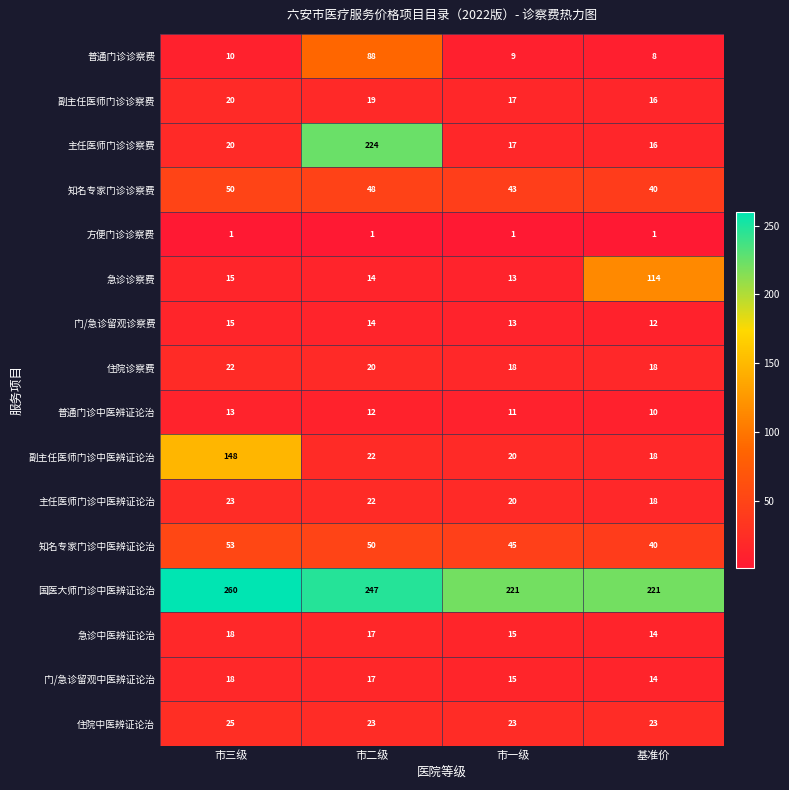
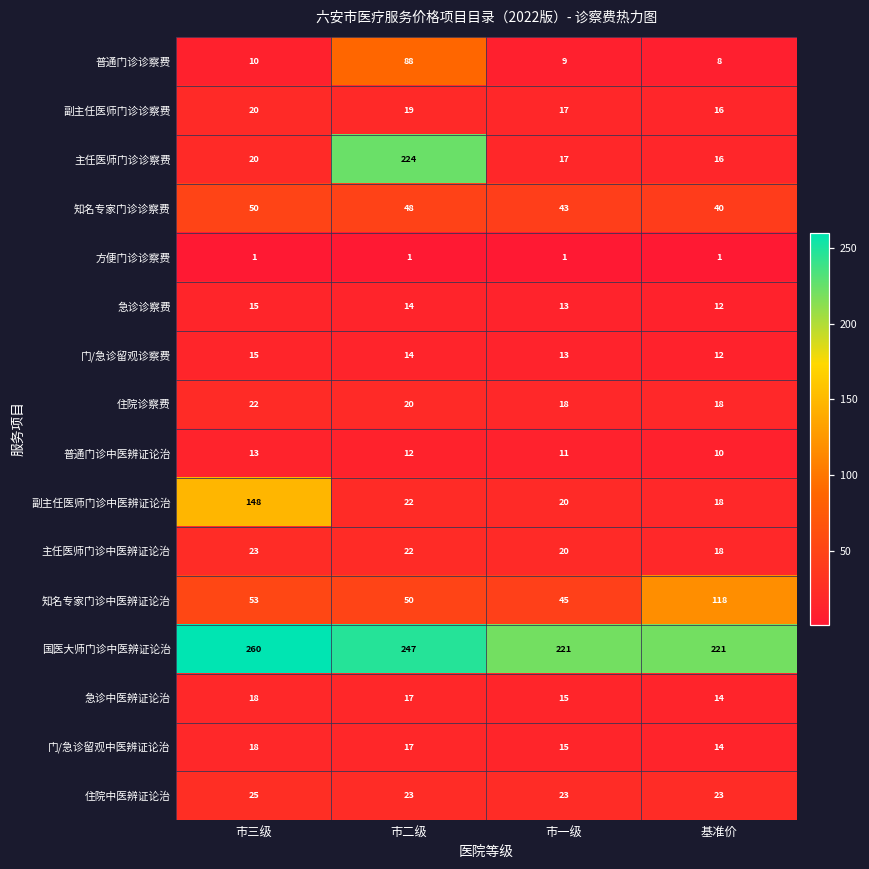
  {
    "普通门诊诊察费": {
      "市三级": 10,
      "市二级": 88,
      "市一级": 9,
      "基准价": 8
    },
    "副主任医师门诊诊察费": {
      "市三级": 20,
      "市二级": 19,
      "市一级": 17,
      "基准价": 16
    },
    "主任医师门诊诊察费": {
      "市三级": 20,
      "市二级": 224,
      "市一级": 17,
      "基准价": 16
    },
    "知名专家门诊诊察费": {
      "市三级": 50,
      "市二级": 48,
      "市一级": 43,
      "基准价": 40
    },
    "方便门诊诊察费": {
      "市三级": 1,
      "市二级": 1,
      "市一级": 1,
      "基准价": 1
    },
    "急诊诊察费": {
      "市三级": 15,
      "市二级": 14,
      "市一级": 13,
-     "基准价": 114
+     "基准价": 12
    },
    "门/急诊留观诊察费": {
      "市三级": 15,
      "市二级": 14,
      "市一级": 13,
      "基准价": 12
    },
    "住院诊察费": {
      "市三级": 22,
      "市二级": 20,
      "市一级": 18,
      "基准价": 18
    },
    "普通门诊中医辨证论治": {
      "市三级": 13,
      "市二级": 12,
      "市一级": 11,
      "基准价": 10
    },
    "副主任医师门诊中医辨证论治": {
      "市三级": 148,
      "市二级": 22,
      "市一级": 20,
      "基准价": 18
    },
    "主任医师门诊中医辨证论治": {
      "市三级": 23,
      "市二级": 22,
      "市一级": 20,
      "基准价": 18
    },
    "知名专家门诊中医辨证论治": {
      "市三级": 53,
      "市二级": 50,
      "市一级": 45,
-     "基准价": 40
+     "基准价": 118
    },
    "国医大师门诊中医辨证论治": {
      "市三级": 260,
      "市二级": 247,
      "市一级": 221,
      "基准价": 221
    },
    "急诊中医辨证论治": {
      "市三级": 18,
      "市二级": 17,
      "市一级": 15,
      "基准价": 14
    },
    "门/急诊留观中医辨证论治": {
      "市三级": 18,
      "市二级": 17,
      "市一级": 15,
      "基准价": 14
    },
    "住院中医辨证论治": {
      "市三级": 25,
      "市二级": 23,
      "市一级": 23,
      "基准价": 23
    }
  }
